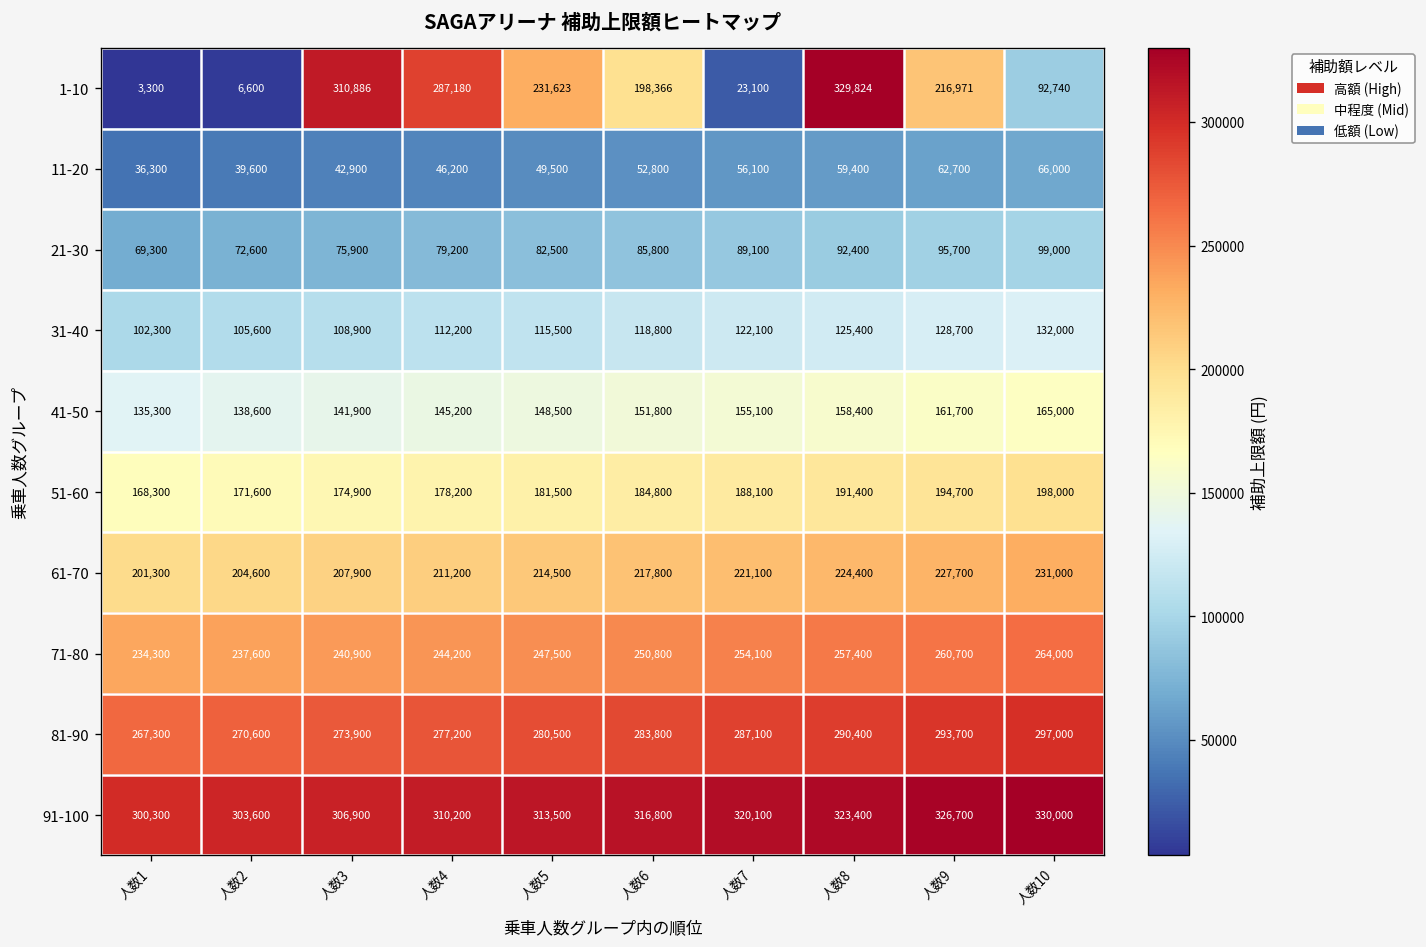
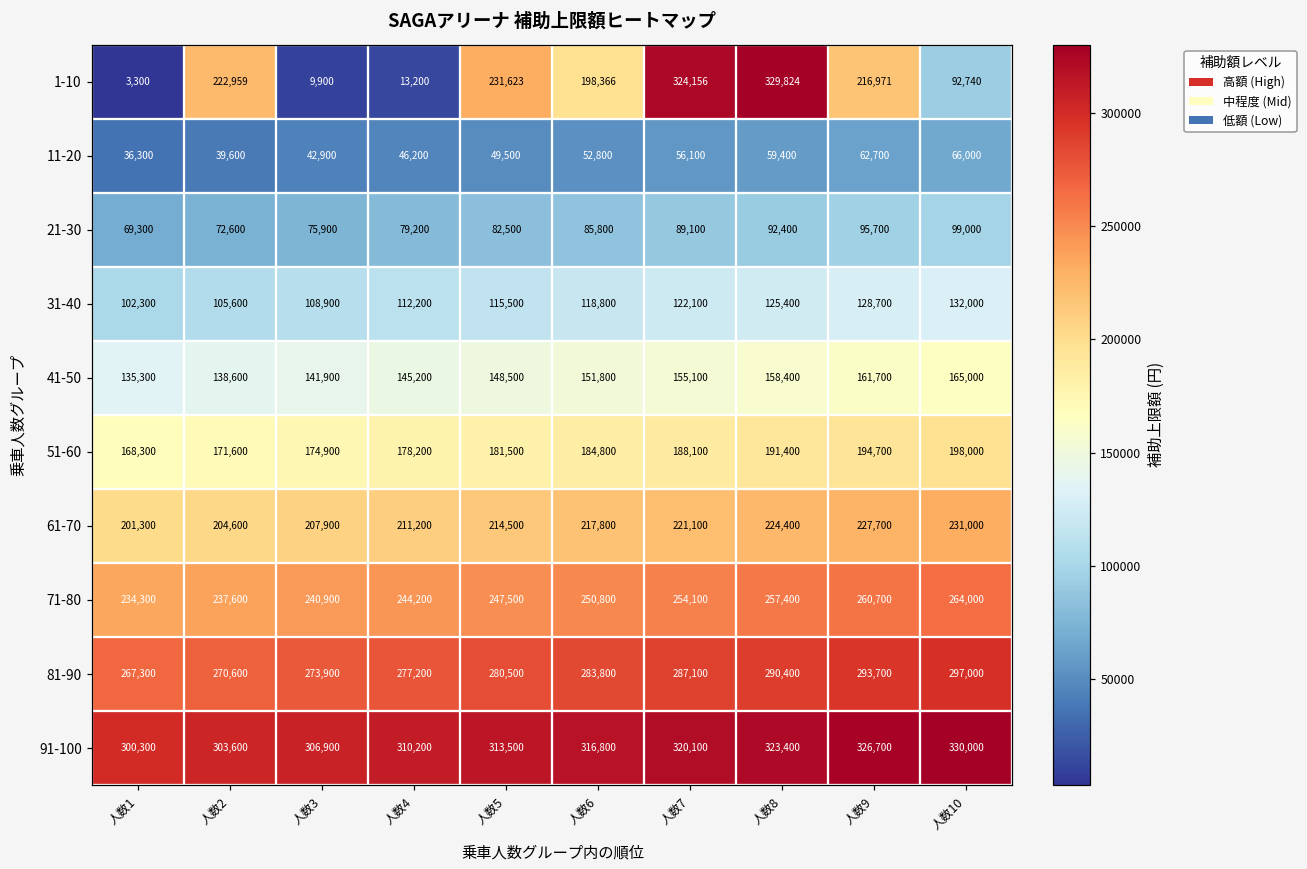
  {
    "1-10": {
      "人数1": "3,300",
-     "人数2": "6,600",
-     "人数3": "310,886",
-     "人数4": "287,180",
+     "人数2": "222,959",
+     "人数3": "9,900",
+     "人数4": "13,200",
      "人数5": "231,623",
      "人数6": "198,366",
-     "人数7": "23,100",
+     "人数7": "324,156",
      "人数8": "329,824",
      "人数9": "216,971",
      "人数10": "92,740"
    },
    "11-20": {
      "人数1": "36,300",
      "人数2": "39,600",
      "人数3": "42,900",
      "人数4": "46,200",
      "人数5": "49,500",
      "人数6": "52,800",
      "人数7": "56,100",
      "人数8": "59,400",
      "人数9": "62,700",
      "人数10": "66,000"
    },
    "21-30": {
      "人数1": "69,300",
      "人数2": "72,600",
      "人数3": "75,900",
      "人数4": "79,200",
      "人数5": "82,500",
      "人数6": "85,800",
      "人数7": "89,100",
      "人数8": "92,400",
      "人数9": "95,700",
      "人数10": "99,000"
    },
    "31-40": {
      "人数1": "102,300",
      "人数2": "105,600",
      "人数3": "108,900",
      "人数4": "112,200",
      "人数5": "115,500",
      "人数6": "118,800",
      "人数7": "122,100",
      "人数8": "125,400",
      "人数9": "128,700",
      "人数10": "132,000"
    },
    "41-50": {
      "人数1": "135,300",
      "人数2": "138,600",
      "人数3": "141,900",
      "人数4": "145,200",
      "人数5": "148,500",
      "人数6": "151,800",
      "人数7": "155,100",
      "人数8": "158,400",
      "人数9": "161,700",
      "人数10": "165,000"
    },
    "51-60": {
      "人数1": "168,300",
      "人数2": "171,600",
      "人数3": "174,900",
      "人数4": "178,200",
      "人数5": "181,500",
      "人数6": "184,800",
      "人数7": "188,100",
      "人数8": "191,400",
      "人数9": "194,700",
      "人数10": "198,000"
    },
    "61-70": {
      "人数1": "201,300",
      "人数2": "204,600",
      "人数3": "207,900",
      "人数4": "211,200",
      "人数5": "214,500",
      "人数6": "217,800",
      "人数7": "221,100",
      "人数8": "224,400",
      "人数9": "227,700",
      "人数10": "231,000"
    },
    "71-80": {
      "人数1": "234,300",
      "人数2": "237,600",
      "人数3": "240,900",
      "人数4": "244,200",
      "人数5": "247,500",
      "人数6": "250,800",
      "人数7": "254,100",
      "人数8": "257,400",
      "人数9": "260,700",
      "人数10": "264,000"
    },
    "81-90": {
      "人数1": "267,300",
      "人数2": "270,600",
      "人数3": "273,900",
      "人数4": "277,200",
      "人数5": "280,500",
      "人数6": "283,800",
      "人数7": "287,100",
      "人数8": "290,400",
      "人数9": "293,700",
      "人数10": "297,000"
    },
    "91-100": {
      "人数1": "300,300",
      "人数2": "303,600",
      "人数3": "306,900",
      "人数4": "310,200",
      "人数5": "313,500",
      "人数6": "316,800",
      "人数7": "320,100",
      "人数8": "323,400",
      "人数9": "326,700",
      "人数10": "330,000"
    }
  }
